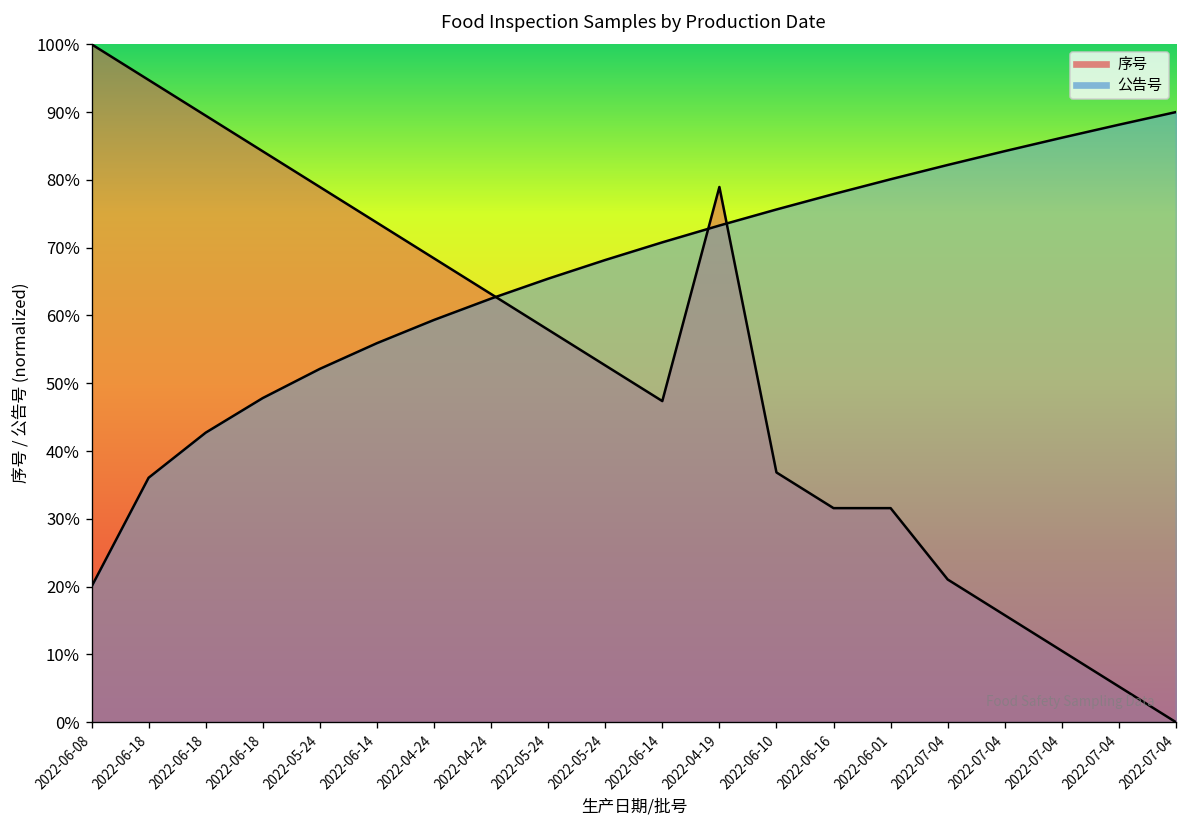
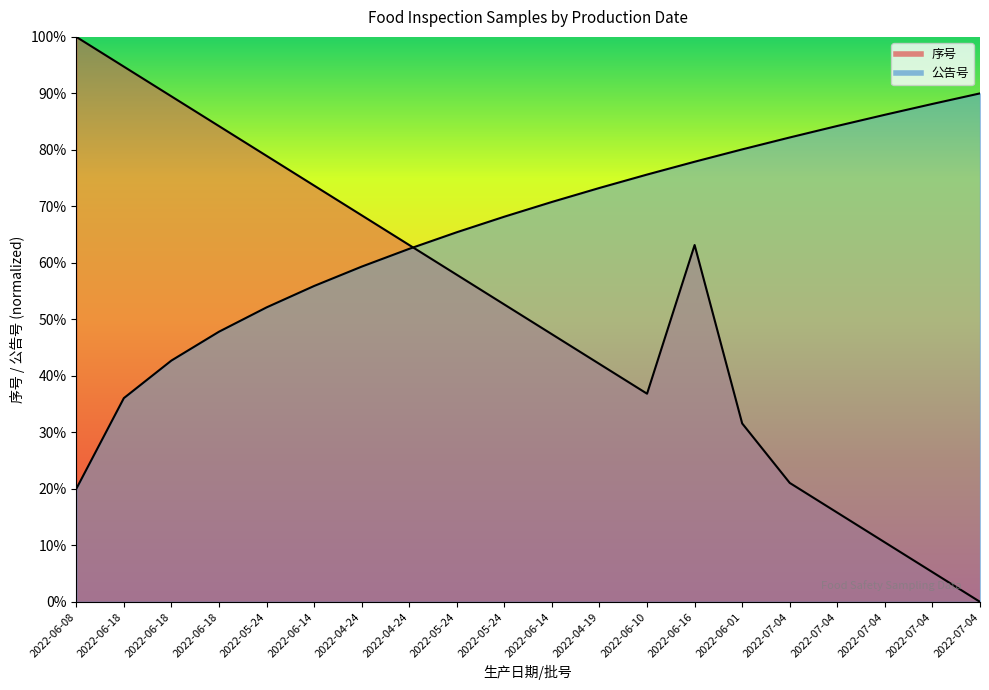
  {
    "序号": {
      "2022-06-08": "100%",
-     "2022-04-19": "79%",
+     "2022-04-19": "42%",
      "2022-06-10": "37%",
-     "2022-06-16": "32%",
+     "2022-06-16": "63%",
      "2022-06-01": "32%"
    },
    "公告号": {
      "2022-06-08": "20%",
      "2022-04-19": "73%",
      "2022-06-10": "76%",
      "2022-06-16": "78%",
      "2022-06-01": "80%"
    }
  }
